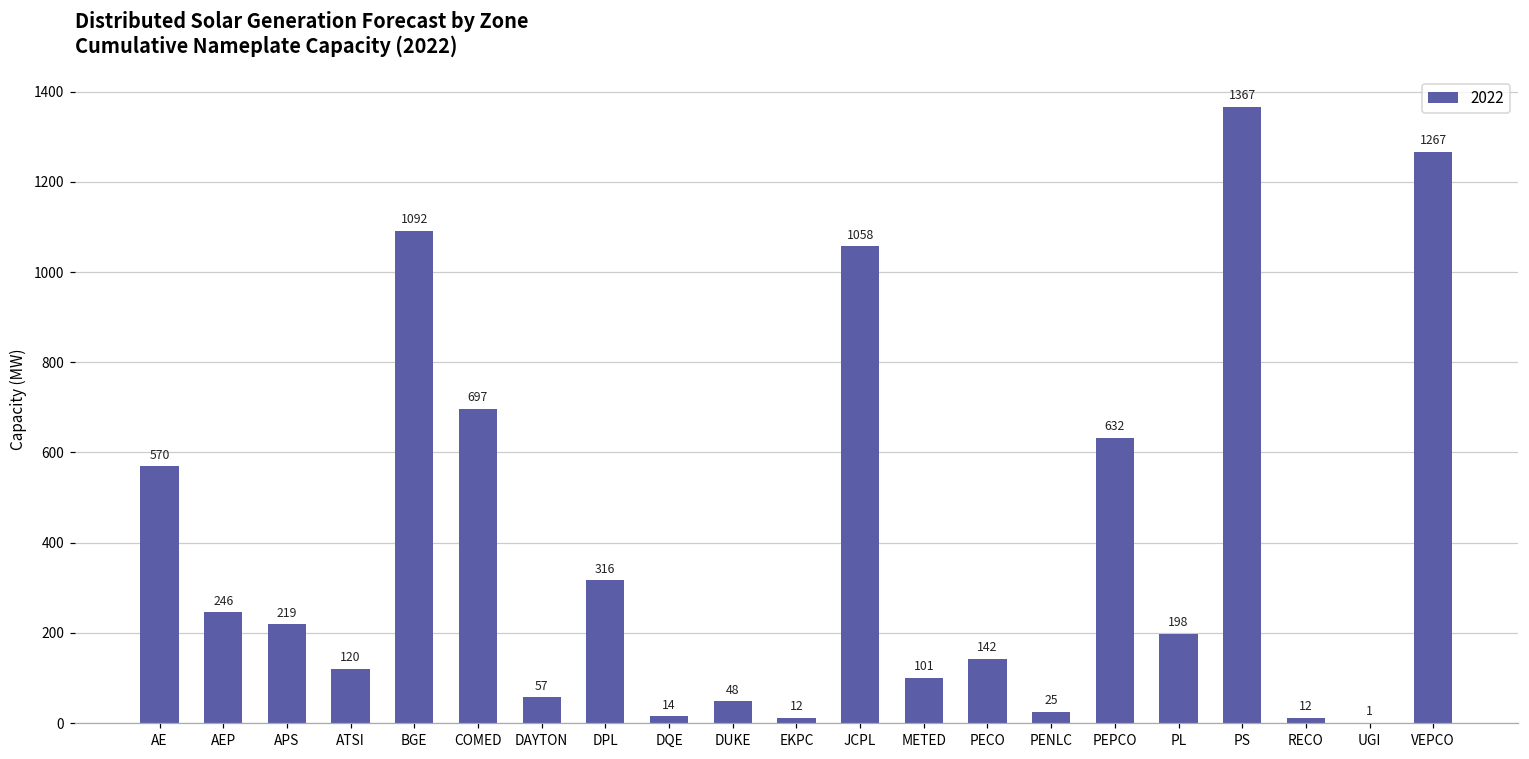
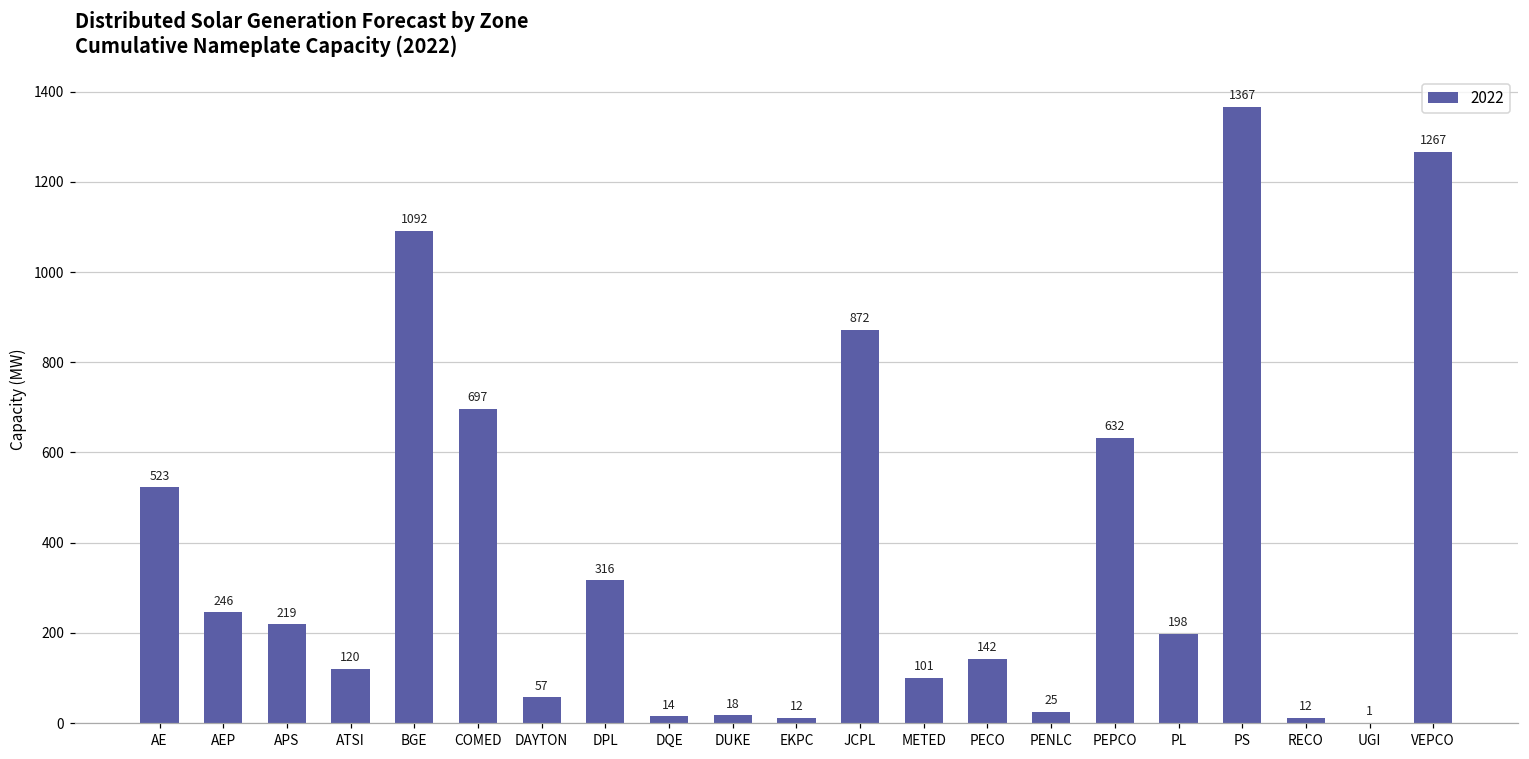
  {
-   "AE": 570,
+   "AE": 523,
    "AEP": 246,
    "APS": 219,
    "ATSI": 120,
    "BGE": 1092,
    "COMED": 697,
    "DAYTON": 57,
    "DPL": 316,
    "DQE": 14,
-   "DUKE": 48,
+   "DUKE": 18,
    "EKPC": 12,
-   "JCPL": 1058,
+   "JCPL": 872,
    "METED": 101,
    "PECO": 142,
    "PENLC": 25,
    "PEPCO": 632,
    "PL": 198,
    "PS": 1367,
    "RECO": 12,
    "UGI": 1,
    "VEPCO": 1267
  }
